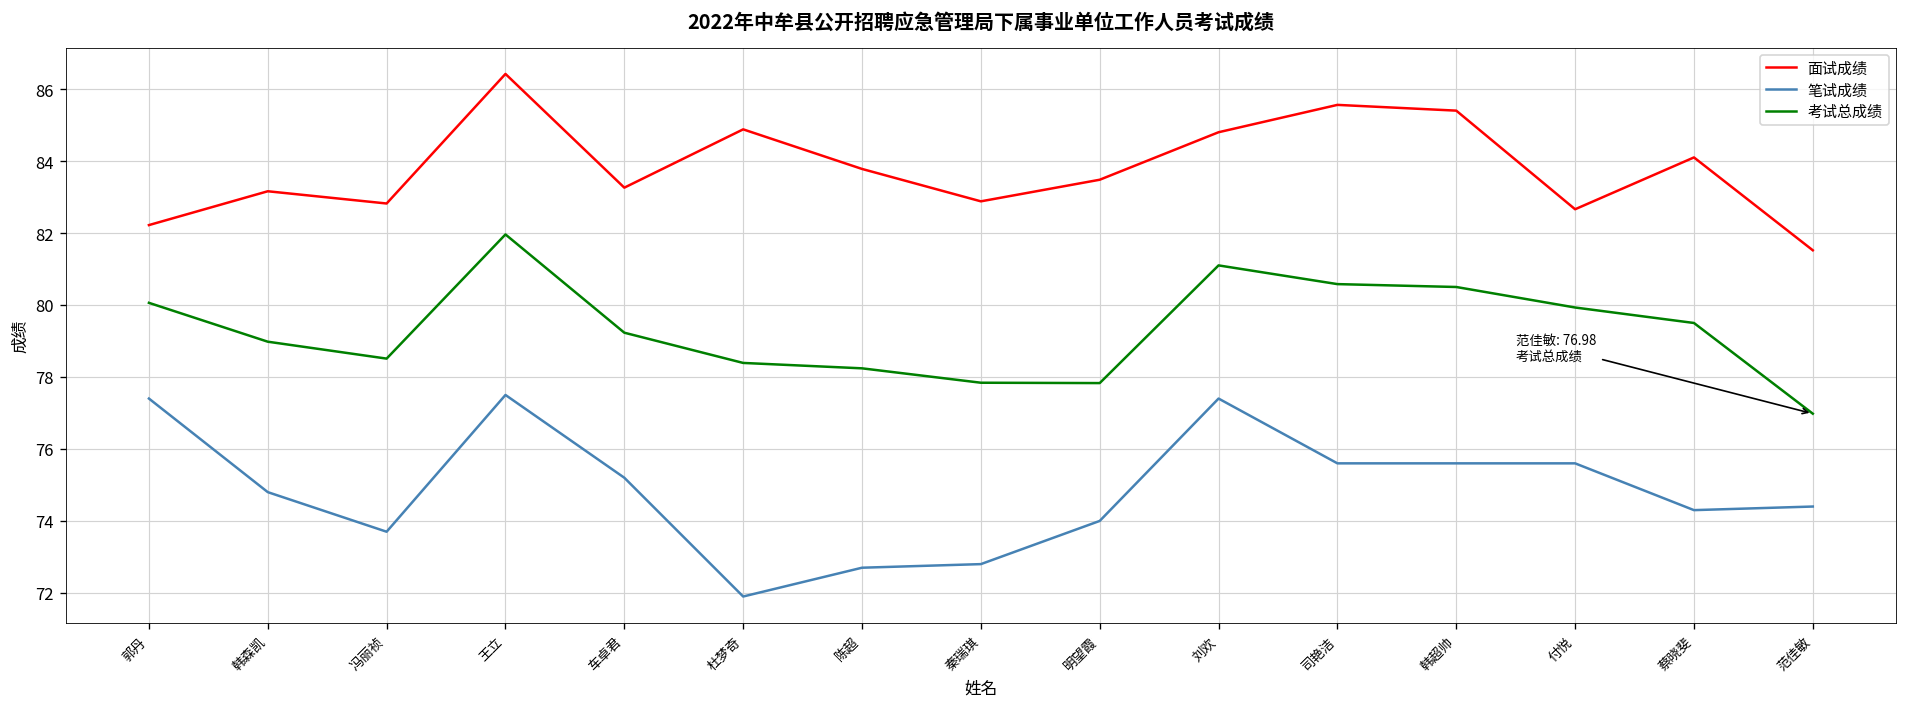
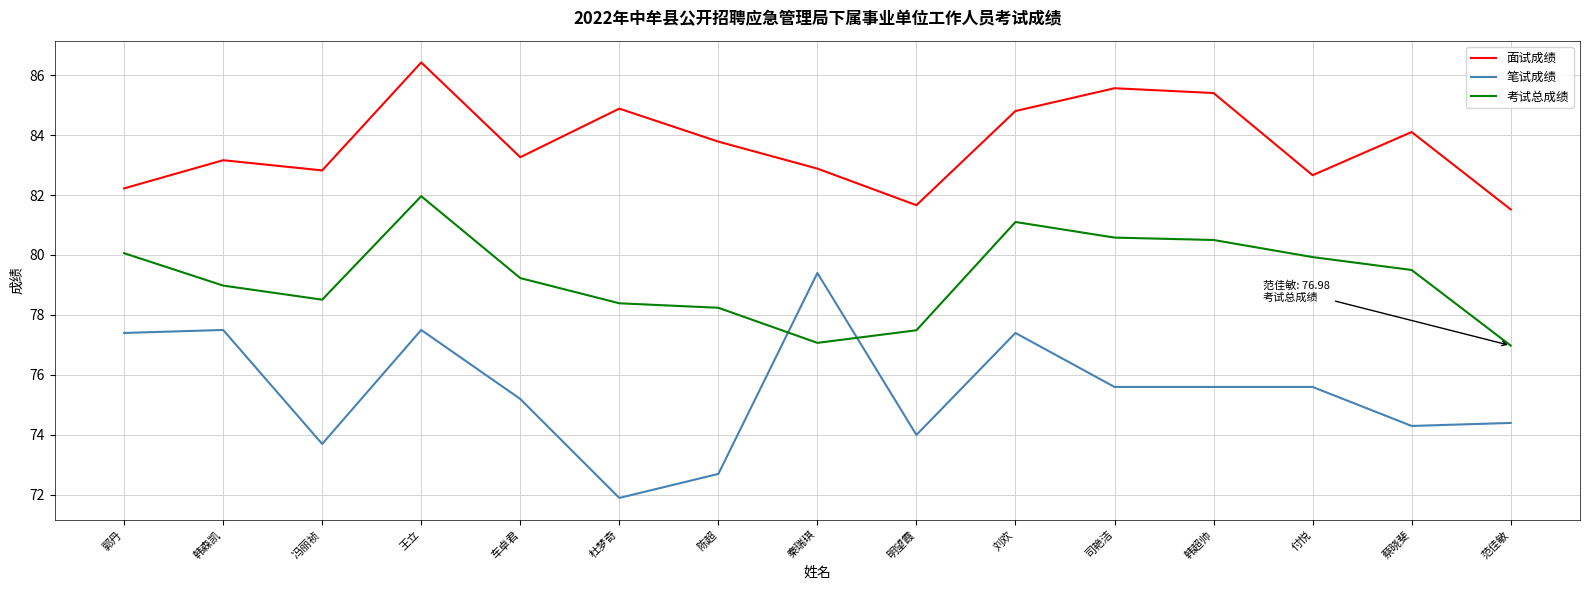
  {
    "面试成绩": {
      "郭丹": 82.2,
      "韩森凯": 83.2,
      "冯丽祯": 82.8,
      "王立": 86.4,
      "车卓君": 83.3,
      "杜梦奇": 84.9,
      "陈超": 83.8,
      "秦瑞琪": 82.9,
-     "明望霞": 83.5,
+     "明望霞": 81.7,
      "刘欢": 84.8,
      "司艳洁": 85.6,
      "韩超帅": 85.4,
      "付悦": 82.7,
      "蔡晓斐": 84.1,
      "范佳敏": 81.5
    },
    "笔试成绩": {
      "郭丹": 77.4,
-     "韩森凯": 74.8,
+     "韩森凯": 77.5,
      "冯丽祯": 73.7,
      "王立": 77.5,
      "车卓君": 75.2,
      "杜梦奇": 71.9,
      "陈超": 72.7,
-     "秦瑞琪": 72.8,
+     "秦瑞琪": 79.4,
      "明望霞": 74.0,
      "刘欢": 77.4,
      "司艳洁": 75.6,
      "韩超帅": 75.6,
      "付悦": 75.6,
      "蔡晓斐": 74.3,
      "范佳敏": 74.4
    },
    "考试总成绩": {
      "郭丹": 80.1,
      "韩森凯": 79.0,
      "冯丽祯": 78.5,
      "王立": 82.0,
      "车卓君": 79.2,
      "杜梦奇": 78.4,
      "陈超": 78.2,
-     "秦瑞琪": 77.8,
-     "明望霞": 77.8,
+     "秦瑞琪": 77.1,
+     "明望霞": 77.5,
      "刘欢": 81.1,
      "司艳洁": 80.6,
      "韩超帅": 80.5,
      "付悦": 79.9,
      "蔡晓斐": 79.5
    }
  }
